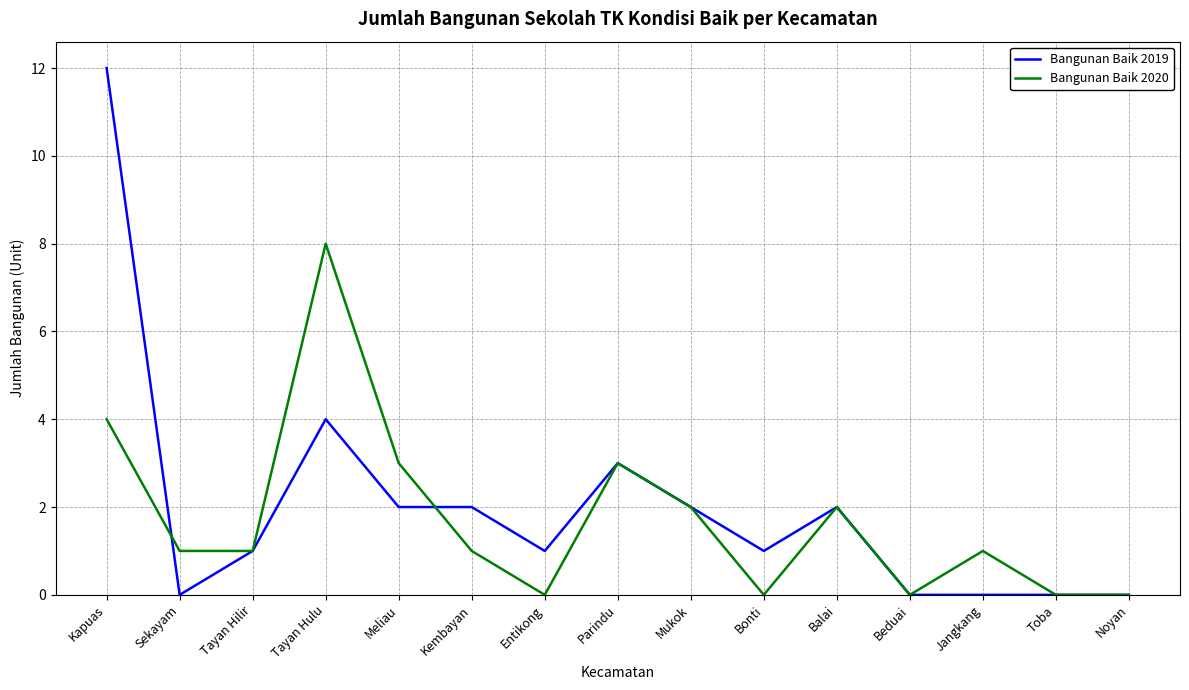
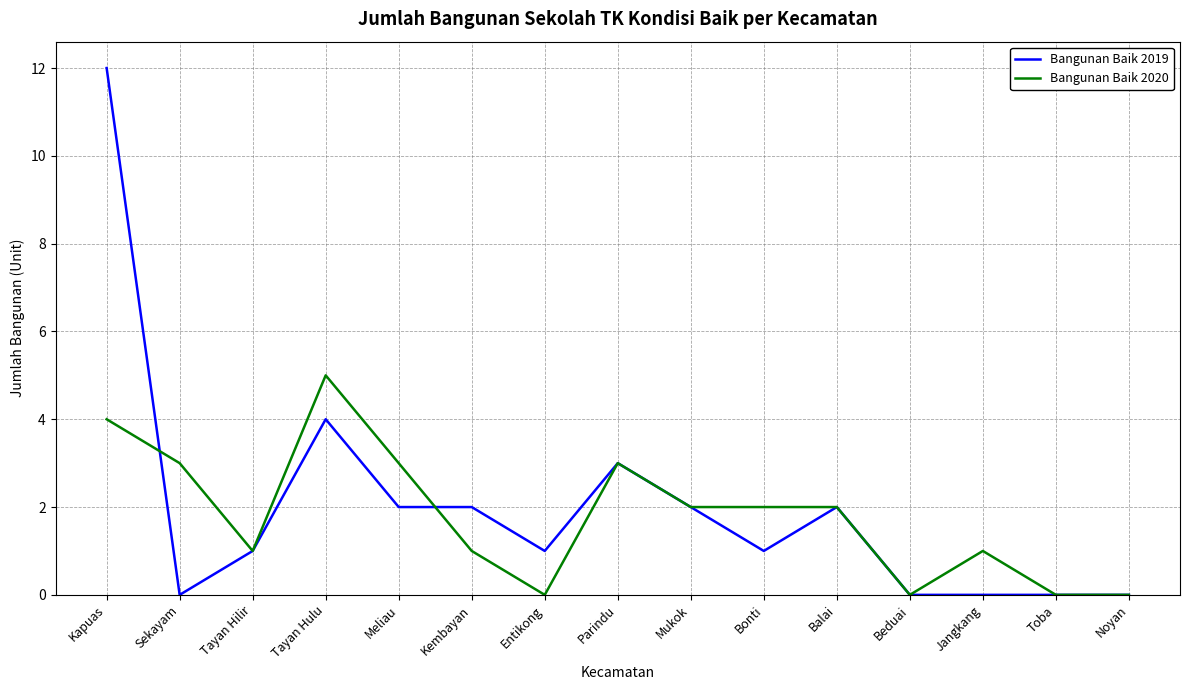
  {
    "Bangunan Baik 2019": {
      "Kapuas": 12,
      "Sekayam": 0,
      "Tayan Hulu": 4,
      "Meliau": 2,
      "Kembayan": 2,
      "Entikong": 1,
      "Bonti": 1,
      "Jangkang": 0
    },
    "Bangunan Baik 2020": {
      "Kapuas": 4,
-     "Sekayam": 1,
-     "Tayan Hulu": 8,
+     "Sekayam": 3,
+     "Tayan Hulu": 5,
      "Meliau": 3,
      "Kembayan": 1,
      "Entikong": 0,
-     "Bonti": 0,
+     "Bonti": 2,
      "Jangkang": 1
    }
  }
